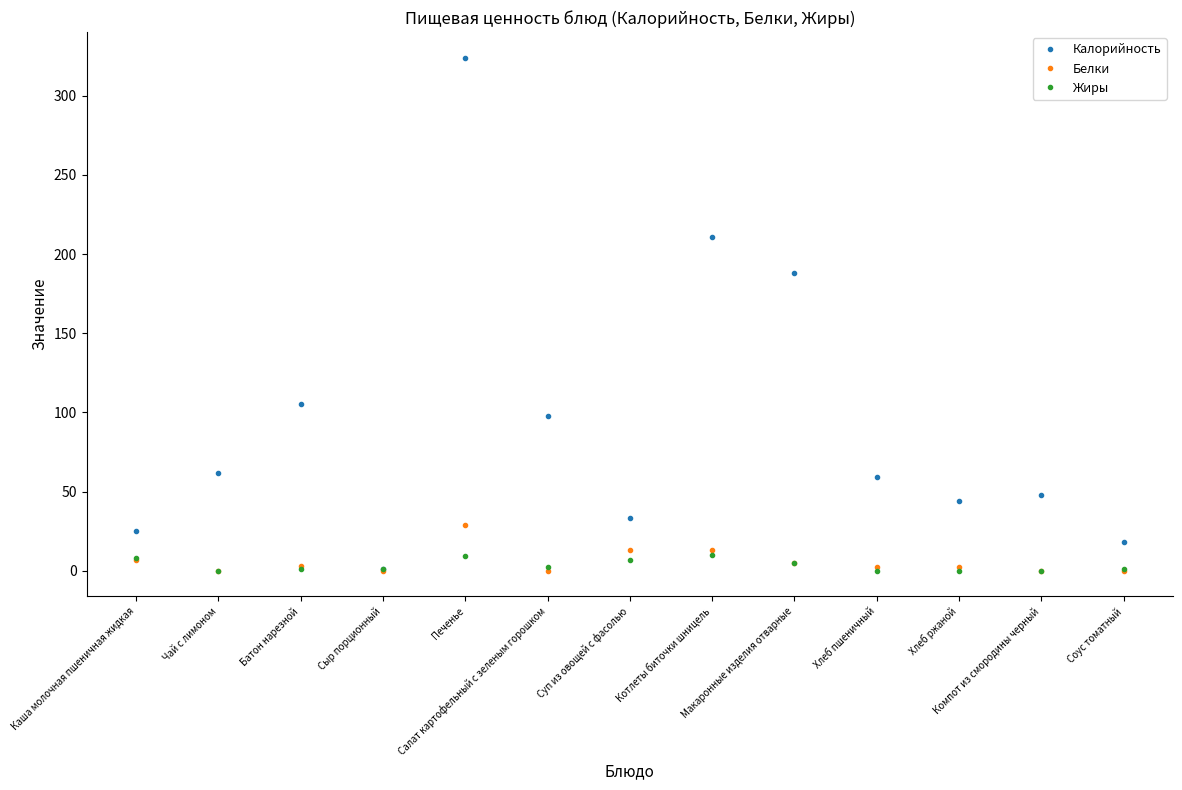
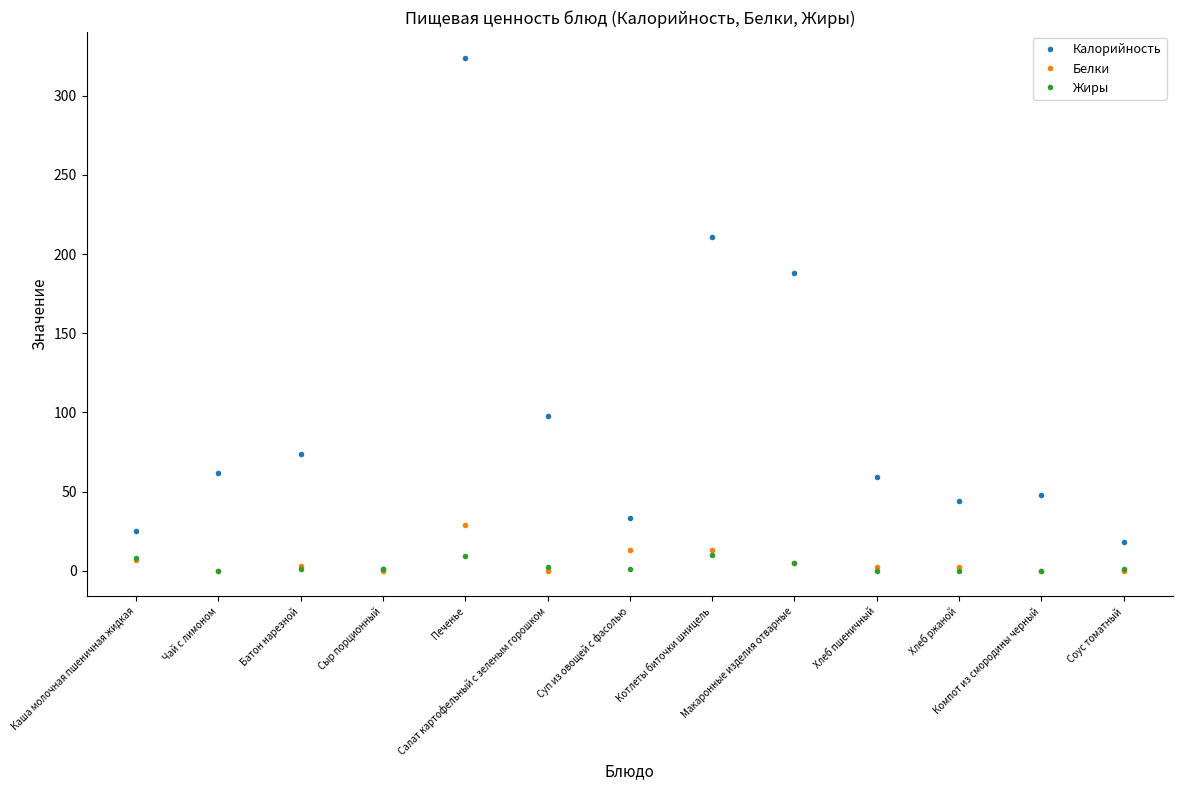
  {
    "Калорийность": {
      "Каша молочная пшеничная жидкая": 25,
      "Чай с лимоном": 62,
-     "Батон нарезной": 105,
+     "Батон нарезной": 74,
      "Печенье": 324,
      "Салат картофельный с зеленым горошком": 98,
      "Суп из овощей с фасолью": 33,
      "Котлеты биточки шницель": 211,
      "Макаронные изделия отварные": 188,
      "Хлеб пшеничный": 59,
      "Хлеб ржаной": 44,
      "Компот из смородины черный": 48,
      "Соус томатный": 18
    },
    "Белки": {
      "Батон нарезной": 3,
      "Печенье": 29,
      "Салат картофельный с зеленым горошком": 0,
      "Суп из овощей с фасолью": 13,
      "Котлеты биточки шницель": 13,
      "Хлеб пшеничный": 2,
      "Хлеб ржаной": 2
    },
    "Жиры": {
      "Батон нарезной": 1,
      "Печенье": 9,
      "Салат картофельный с зеленым горошком": 2,
-     "Суп из овощей с фасолью": 7,
+     "Суп из овощей с фасолью": 1,
      "Котлеты биточки шницель": 10,
      "Хлеб пшеничный": 0,
      "Хлеб ржаной": 0
    }
  }
